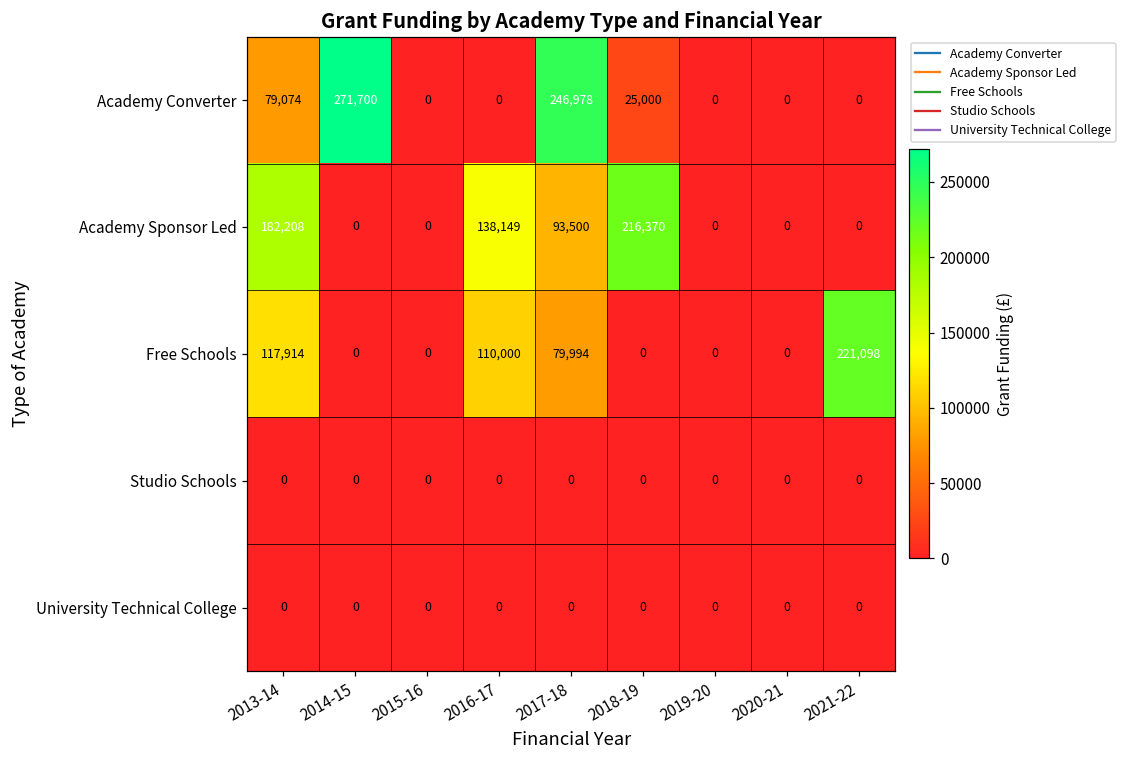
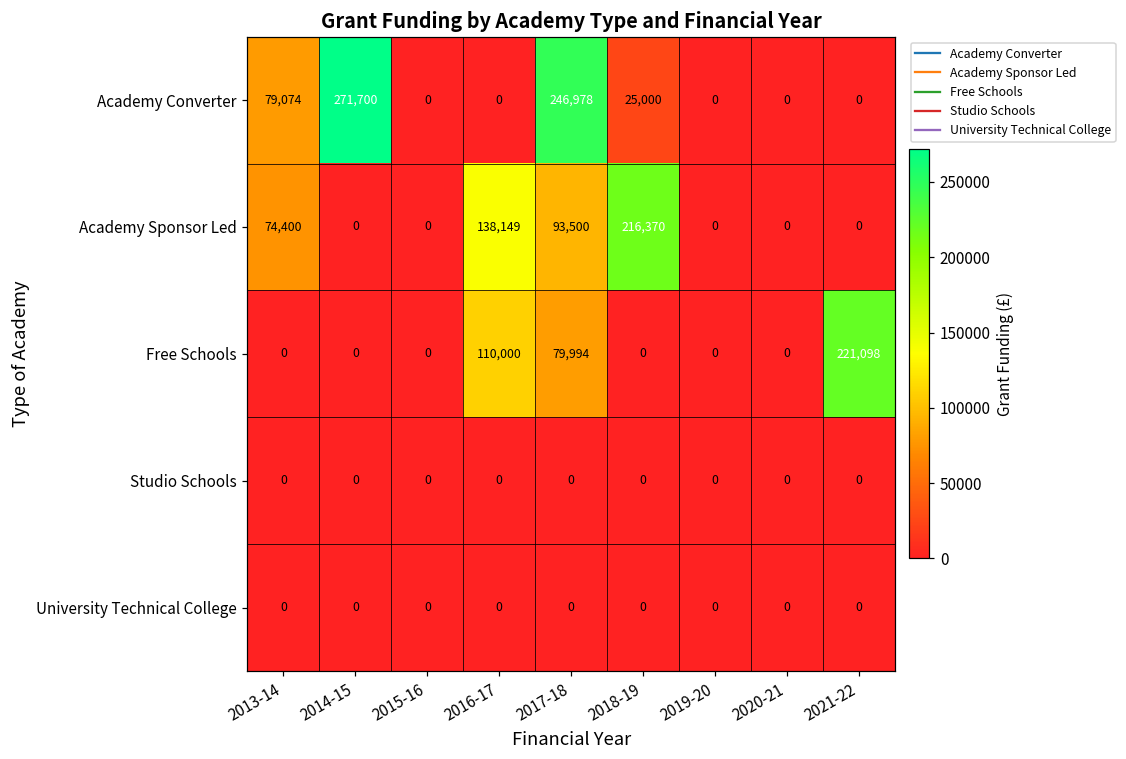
  {
    "Academy Converter": {
      "2013-14": "79,074",
      "2014-15": "271,700",
      "2015-16": "0",
      "2016-17": "0",
      "2017-18": "246,978",
      "2018-19": "25,000",
      "2019-20": "0",
      "2020-21": "0",
      "2021-22": "0"
    },
    "Academy Sponsor Led": {
-     "2013-14": "182,208",
+     "2013-14": "74,400",
      "2014-15": "0",
      "2015-16": "0",
      "2016-17": "138,149",
      "2017-18": "93,500",
      "2018-19": "216,370",
      "2019-20": "0",
      "2020-21": "0",
      "2021-22": "0"
    },
    "Free Schools": {
-     "2013-14": "117,914",
+     "2013-14": "0",
      "2014-15": "0",
      "2015-16": "0",
      "2016-17": "110,000",
      "2017-18": "79,994",
      "2018-19": "0",
      "2019-20": "0",
      "2020-21": "0",
      "2021-22": "221,098"
    },
    "Studio Schools": {
      "2013-14": "0",
      "2014-15": "0",
      "2015-16": "0",
      "2016-17": "0",
      "2017-18": "0",
      "2018-19": "0",
      "2019-20": "0",
      "2020-21": "0",
      "2021-22": "0"
    },
    "University Technical College": {
      "2013-14": "0",
      "2014-15": "0",
      "2015-16": "0",
      "2016-17": "0",
      "2017-18": "0",
      "2018-19": "0",
      "2019-20": "0",
      "2020-21": "0",
      "2021-22": "0"
    }
  }
